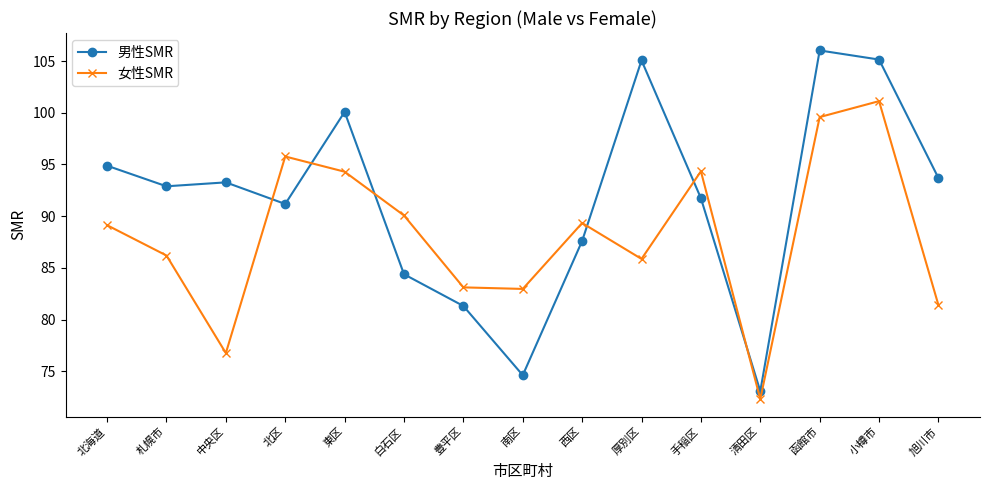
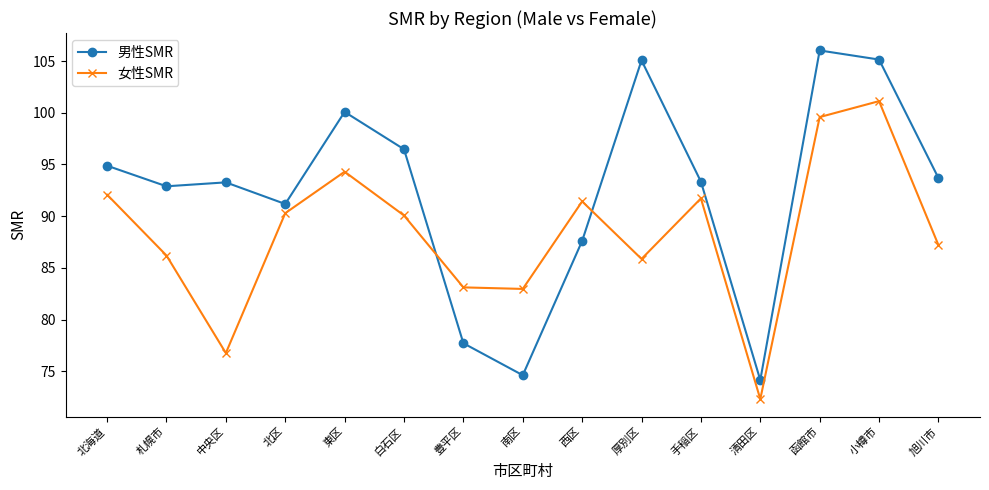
  {
    "男性SMR": {
      "北海道": 94.9,
      "札幌市": 92.9,
      "中央区": 93.3,
      "北区": 91.2,
      "東区": 100.1,
-     "白石区": 84.4,
-     "豊平区": 81.3,
+     "白石区": 96.5,
+     "豊平区": 77.7,
      "南区": 74.6,
      "西区": 87.6,
      "厚別区": 105.1,
-     "手稲区": 91.7,
-     "清田区": 73.1,
+     "手稲区": 93.3,
+     "清田区": 74.2,
      "函館市": 106.0,
      "小樽市": 105.1,
      "旭川市": 93.7
    },
    "女性SMR": {
-     "北海道": 89.1,
+     "北海道": 92.1,
      "札幌市": 86.2,
      "中央区": 76.8,
-     "北区": 95.8,
+     "北区": 90.3,
      "東区": 94.3,
      "白石区": 90.1,
      "豊平区": 83.1,
      "南区": 83.0,
-     "西区": 89.3,
+     "西区": 91.4,
      "厚別区": 85.9,
-     "手稲区": 94.3,
+     "手稲区": 91.7,
      "清田区": 72.3,
      "函館市": 99.6,
      "小樽市": 101.1,
-     "旭川市": 81.4
+     "旭川市": 87.2
    }
  }
